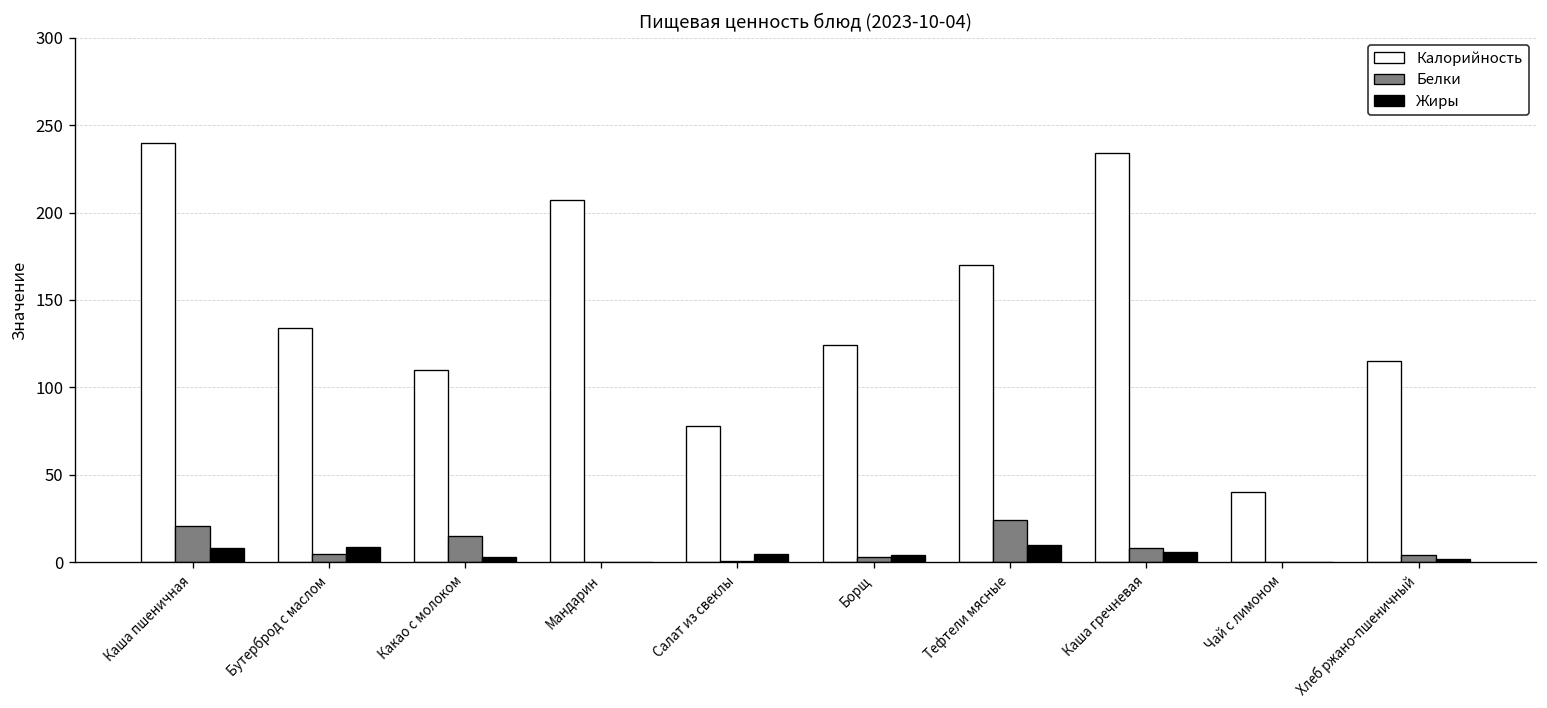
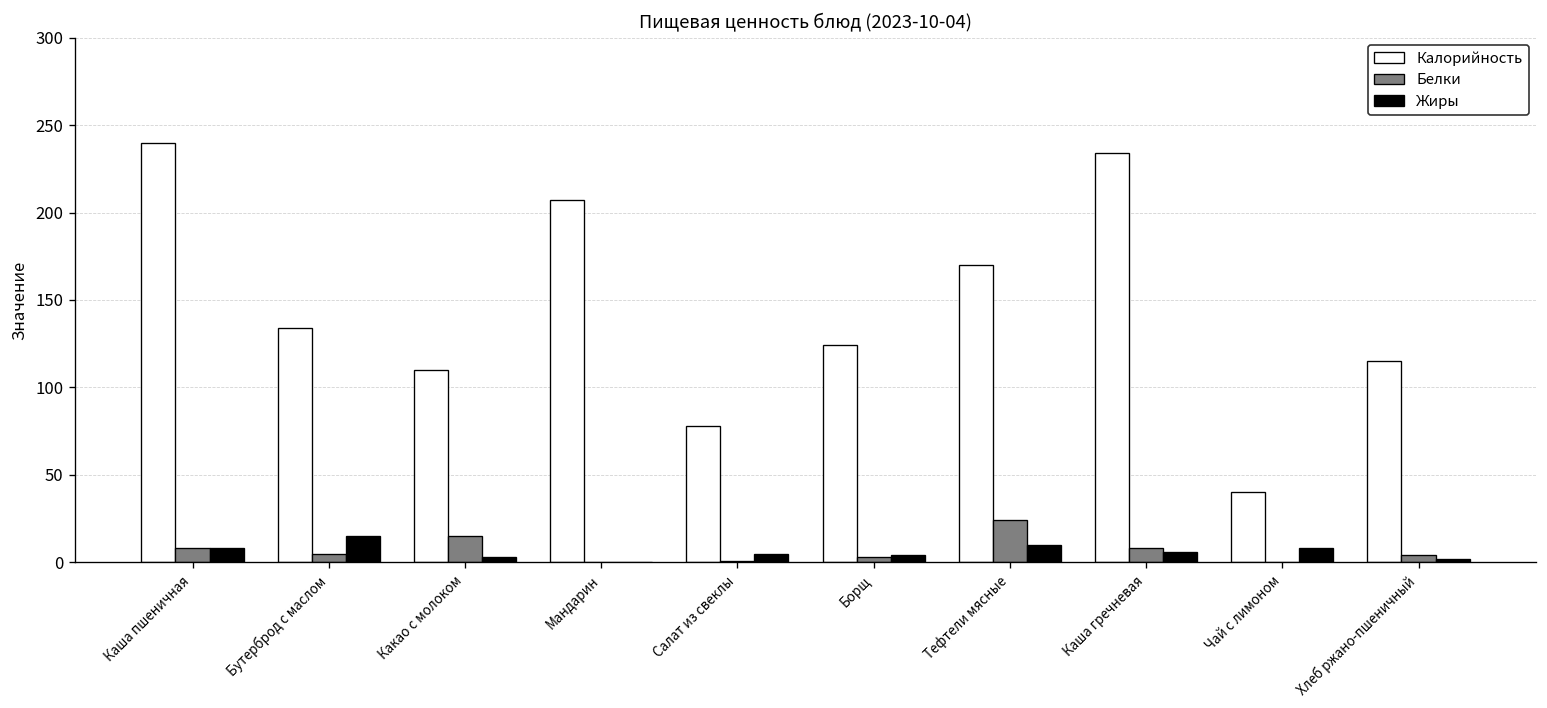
  {
    "Калорийность": {
      "Каша пшеничная": 240,
      "Бутерброд с маслом": 134,
      "Какао с молоком": 110,
      "Мандарин": 207,
      "Салат из свеклы": 78,
      "Борщ": 124,
      "Тефтели мясные": 170,
      "Каша гречневая": 234,
      "Чай с лимоном": 40,
      "Хлеб ржано-пшеничный": 115
    },
    "Белки": {
-     "Каша пшеничная": 21,
+     "Каша пшеничная": 8,
      "Бутерброд с маслом": 5,
      "Какао с молоком": 15,
      "Мандарин": 0,
      "Борщ": 3,
      "Тефтели мясные": 24,
      "Каша гречневая": 8,
      "Чай с лимоном": 0,
      "Хлеб ржано-пшеничный": 4
    },
    "Жиры": {
      "Каша пшеничная": 8,
-     "Бутерброд с маслом": 9,
+     "Бутерброд с маслом": 15,
      "Какао с молоком": 3,
      "Мандарин": 0,
      "Салат из свеклы": 5,
      "Борщ": 4,
      "Тефтели мясные": 10,
      "Каша гречневая": 6,
-     "Чай с лимоном": 0,
+     "Чай с лимоном": 8,
      "Хлеб ржано-пшеничный": 2
    }
  }
